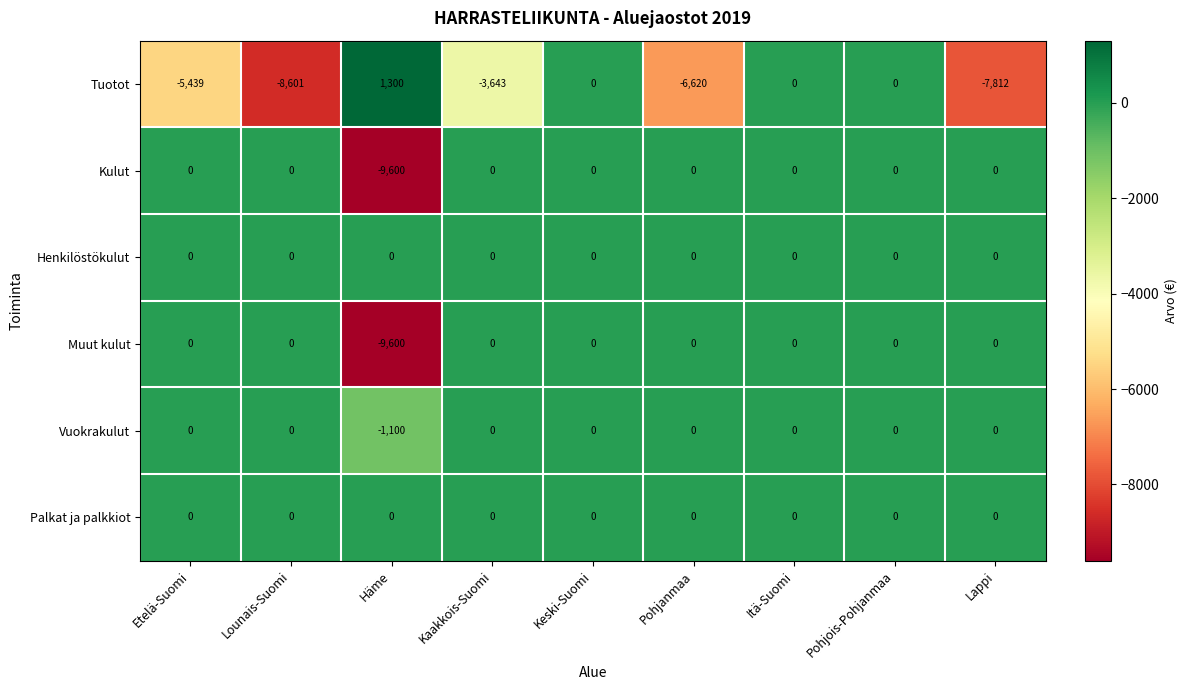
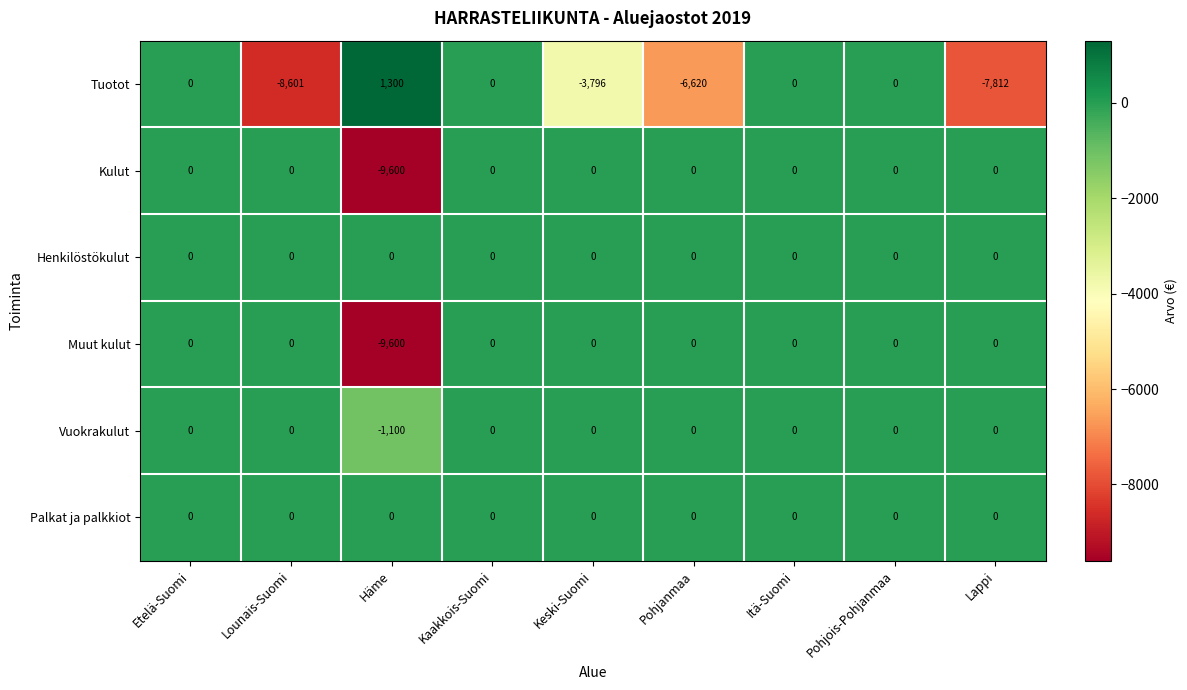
  {
    "Tuotot": {
-     "Etelä-Suomi": "-5,439",
+     "Etelä-Suomi": "0",
      "Lounais-Suomi": "-8,601",
      "Häme": "1,300",
-     "Kaakkois-Suomi": "-3,643",
-     "Keski-Suomi": "0",
+     "Kaakkois-Suomi": "0",
+     "Keski-Suomi": "-3,796",
      "Pohjanmaa": "-6,620",
      "Itä-Suomi": "0",
      "Pohjois-Pohjanmaa": "0",
      "Lappi": "-7,812"
    },
    "Kulut": {
      "Etelä-Suomi": "0",
      "Lounais-Suomi": "0",
      "Häme": "-9,600",
      "Kaakkois-Suomi": "0",
      "Keski-Suomi": "0",
      "Pohjanmaa": "0",
      "Itä-Suomi": "0",
      "Pohjois-Pohjanmaa": "0",
      "Lappi": "0"
    },
    "Henkilöstökulut": {
      "Etelä-Suomi": "0",
      "Lounais-Suomi": "0",
      "Häme": "0",
      "Kaakkois-Suomi": "0",
      "Keski-Suomi": "0",
      "Pohjanmaa": "0",
      "Itä-Suomi": "0",
      "Pohjois-Pohjanmaa": "0",
      "Lappi": "0"
    },
    "Muut kulut": {
      "Etelä-Suomi": "0",
      "Lounais-Suomi": "0",
      "Häme": "-9,600",
      "Kaakkois-Suomi": "0",
      "Keski-Suomi": "0",
      "Pohjanmaa": "0",
      "Itä-Suomi": "0",
      "Pohjois-Pohjanmaa": "0",
      "Lappi": "0"
    },
    "Vuokrakulut": {
      "Etelä-Suomi": "0",
      "Lounais-Suomi": "0",
      "Häme": "-1,100",
      "Kaakkois-Suomi": "0",
      "Keski-Suomi": "0",
      "Pohjanmaa": "0",
      "Itä-Suomi": "0",
      "Pohjois-Pohjanmaa": "0",
      "Lappi": "0"
    },
    "Palkat ja palkkiot": {
      "Etelä-Suomi": "0",
      "Lounais-Suomi": "0",
      "Häme": "0",
      "Kaakkois-Suomi": "0",
      "Keski-Suomi": "0",
      "Pohjanmaa": "0",
      "Itä-Suomi": "0",
      "Pohjois-Pohjanmaa": "0",
      "Lappi": "0"
    }
  }
